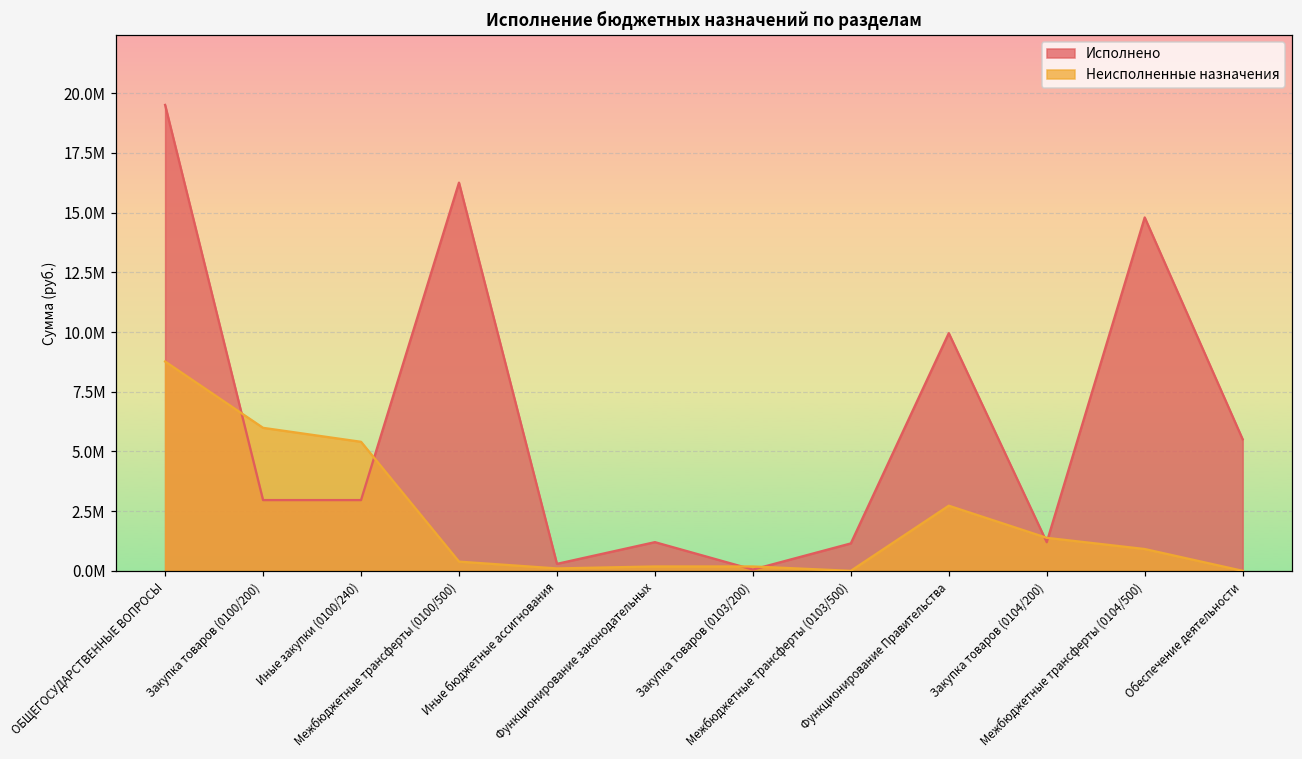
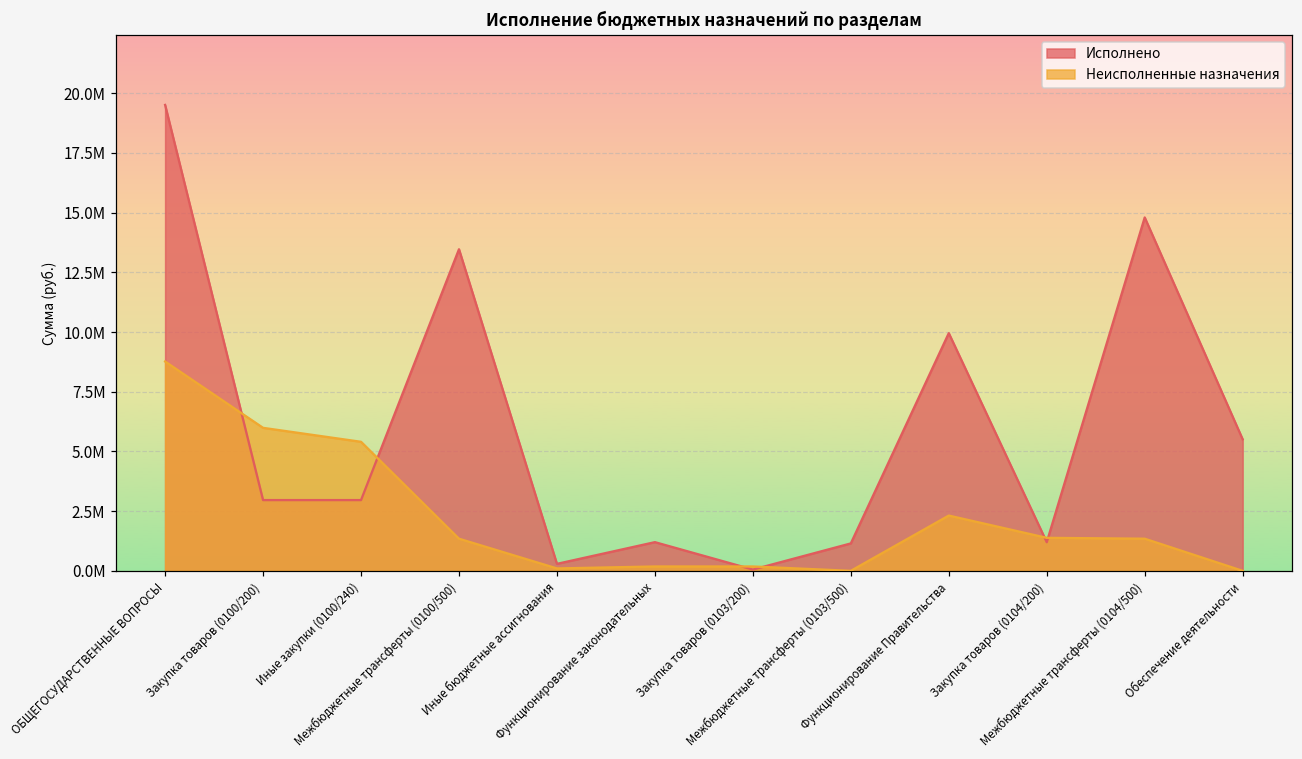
  {
    "Исполнено": {
      "ОБЩЕГОСУДАРСТВЕННЫЕ ВОПРОСЫ": 19500000,
      "Закупка товаров (0100/200)": 3000000,
      "Иные закупки (0100/240)": 3000000,
-     "Межбюджетные трансферты (0100/500)": 16300000,
+     "Межбюджетные трансферты (0100/500)": 13500000,
      "Иные бюджетные ассигнования": 300000,
      "Функционирование законодательных": 1200000,
      "Закупка товаров (0103/200)": 100000,
      "Межбюджетные трансферты (0103/500)": 1100000,
      "Функционирование Правительства": 10000000,
      "Закупка товаров (0104/200)": 1200000,
      "Межбюджетные трансферты (0104/500)": 14800000,
      "Обеспечение деятельности": 5500000
    },
    "Неисполненные назначения": {
      "ОБЩЕГОСУДАРСТВЕННЫЕ ВОПРОСЫ": 8800000,
      "Закупка товаров (0100/200)": 6000000,
      "Иные закупки (0100/240)": 5400000,
-     "Межбюджетные трансферты (0100/500)": 400000,
+     "Межбюджетные трансферты (0100/500)": 1300000,
      "Иные бюджетные ассигнования": 100000,
      "Функционирование законодательных": 200000,
      "Закупка товаров (0103/200)": 200000,
      "Межбюджетные трансферты (0103/500)": 0,
-     "Функционирование Правительства": 2700000,
+     "Функционирование Правительства": 2300000,
      "Закупка товаров (0104/200)": 1400000,
-     "Межбюджетные трансферты (0104/500)": 900000,
+     "Межбюджетные трансферты (0104/500)": 1300000,
      "Обеспечение деятельности": 0
    }
  }
